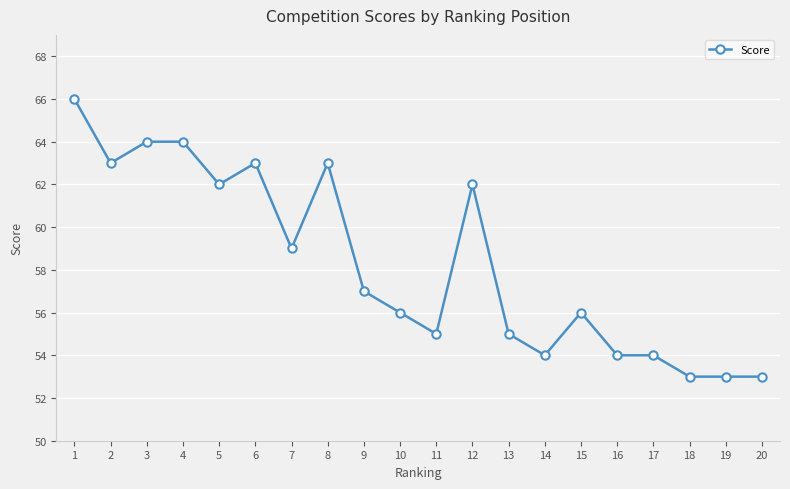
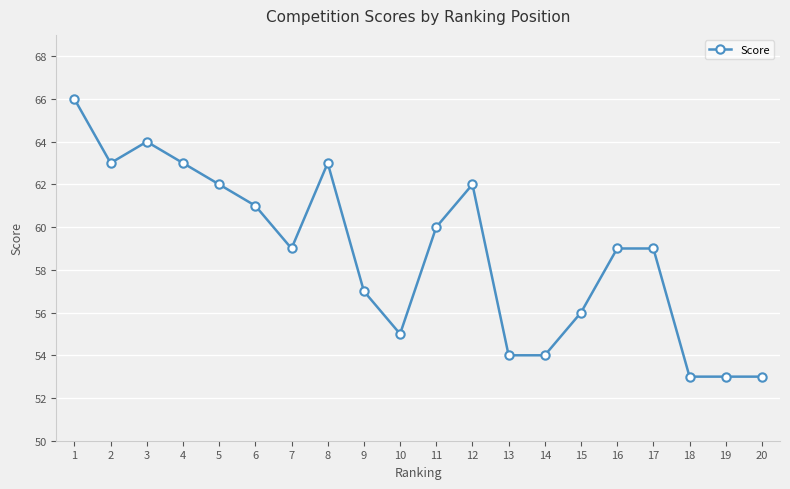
  {
    "1": 66,
    "2": 63,
    "3": 64,
-   "4": 64,
+   "4": 63,
    "5": 62,
-   "6": 63,
+   "6": 61,
    "7": 59,
    "8": 63,
    "9": 57,
-   "10": 56,
-   "11": 55,
+   "10": 55,
+   "11": 60,
    "12": 62,
-   "13": 55,
+   "13": 54,
    "14": 54,
    "15": 56,
-   "16": 54,
-   "17": 54,
+   "16": 59,
+   "17": 59,
    "18": 53,
    "19": 53,
    "20": 53
  }
